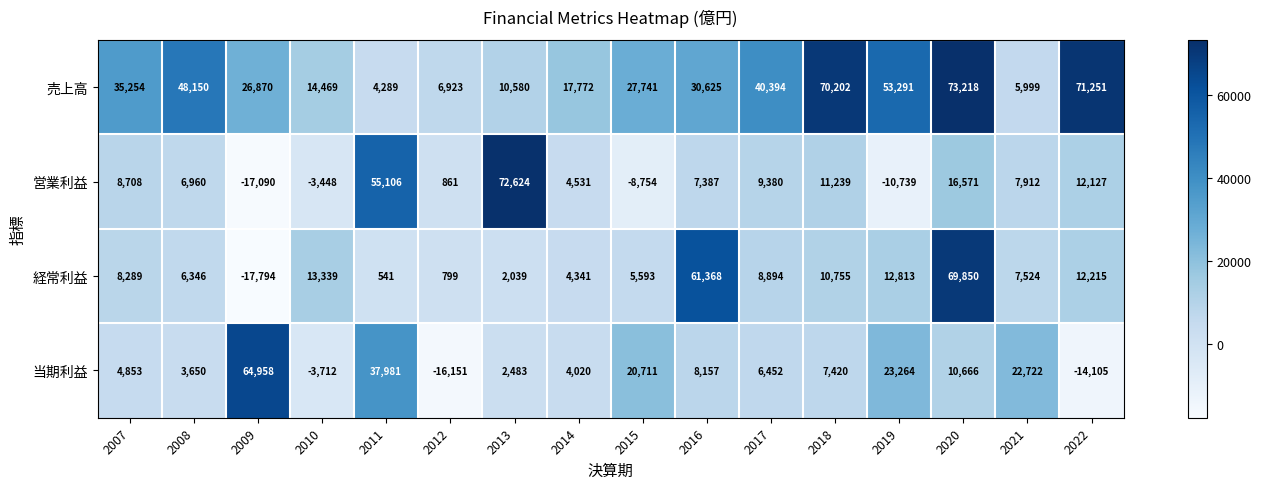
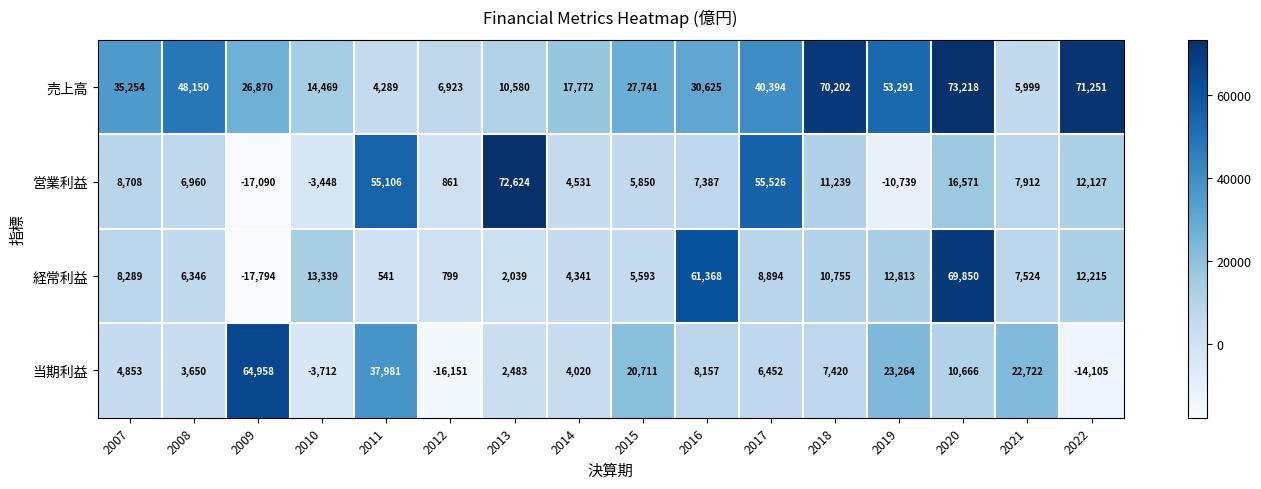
  {
    "売上高": {
      "2007": "35,254",
      "2008": "48,150",
      "2009": "26,870",
      "2010": "14,469",
      "2011": "4,289",
      "2012": "6,923",
      "2013": "10,580",
      "2014": "17,772",
      "2015": "27,741",
      "2016": "30,625",
      "2017": "40,394",
      "2018": "70,202",
      "2019": "53,291",
      "2020": "73,218",
      "2021": "5,999",
      "2022": "71,251"
    },
    "営業利益": {
      "2007": "8,708",
      "2008": "6,960",
      "2009": "-17,090",
      "2010": "-3,448",
      "2011": "55,106",
      "2012": "861",
      "2013": "72,624",
      "2014": "4,531",
-     "2015": "-8,754",
+     "2015": "5,850",
      "2016": "7,387",
-     "2017": "9,380",
+     "2017": "55,526",
      "2018": "11,239",
      "2019": "-10,739",
      "2020": "16,571",
      "2021": "7,912",
      "2022": "12,127"
    },
    "経常利益": {
      "2007": "8,289",
      "2008": "6,346",
      "2009": "-17,794",
      "2010": "13,339",
      "2011": "541",
      "2012": "799",
      "2013": "2,039",
      "2014": "4,341",
      "2015": "5,593",
      "2016": "61,368",
      "2017": "8,894",
      "2018": "10,755",
      "2019": "12,813",
      "2020": "69,850",
      "2021": "7,524",
      "2022": "12,215"
    },
    "当期利益": {
      "2007": "4,853",
      "2008": "3,650",
      "2009": "64,958",
      "2010": "-3,712",
      "2011": "37,981",
      "2012": "-16,151",
      "2013": "2,483",
      "2014": "4,020",
      "2015": "20,711",
      "2016": "8,157",
      "2017": "6,452",
      "2018": "7,420",
      "2019": "23,264",
      "2020": "10,666",
      "2021": "22,722",
      "2022": "-14,105"
    }
  }
